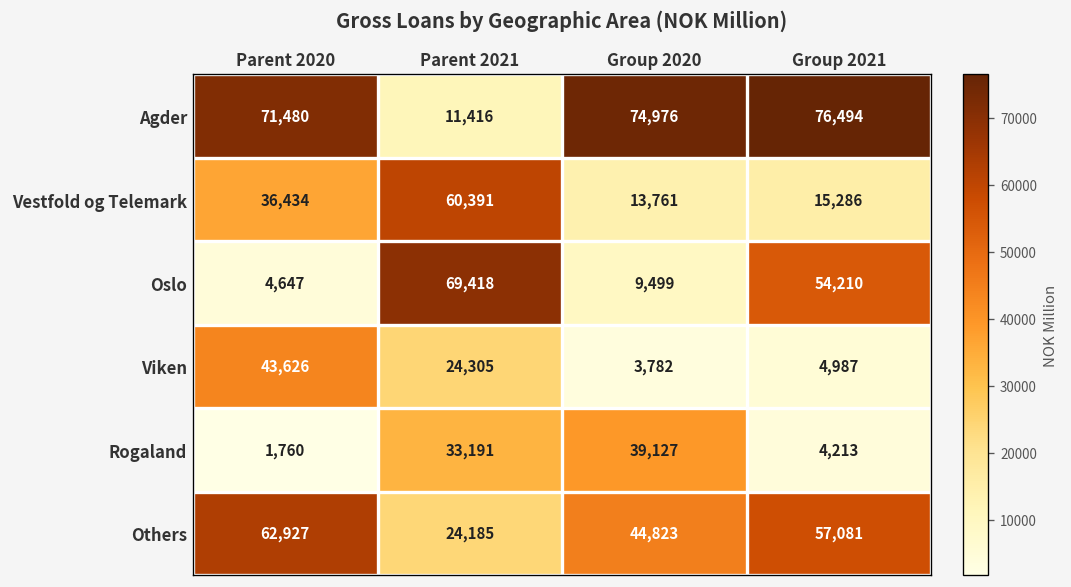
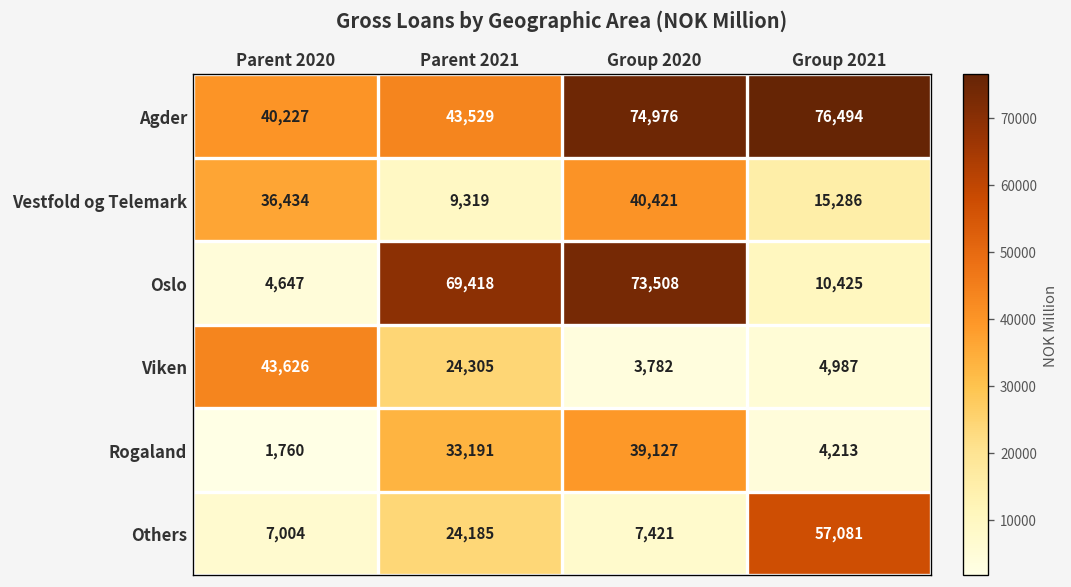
  {
    "Agder": {
-     "Parent 2020": "71,480",
-     "Parent 2021": "11,416",
+     "Parent 2020": "40,227",
+     "Parent 2021": "43,529",
      "Group 2020": "74,976",
      "Group 2021": "76,494"
    },
    "Vestfold og Telemark": {
      "Parent 2020": "36,434",
-     "Parent 2021": "60,391",
-     "Group 2020": "13,761",
+     "Parent 2021": "9,319",
+     "Group 2020": "40,421",
      "Group 2021": "15,286"
    },
    "Oslo": {
      "Parent 2020": "4,647",
      "Parent 2021": "69,418",
-     "Group 2020": "9,499",
-     "Group 2021": "54,210"
+     "Group 2020": "73,508",
+     "Group 2021": "10,425"
    },
    "Viken": {
      "Parent 2020": "43,626",
      "Parent 2021": "24,305",
      "Group 2020": "3,782",
      "Group 2021": "4,987"
    },
    "Rogaland": {
      "Parent 2020": "1,760",
      "Parent 2021": "33,191",
      "Group 2020": "39,127",
      "Group 2021": "4,213"
    },
    "Others": {
-     "Parent 2020": "62,927",
+     "Parent 2020": "7,004",
      "Parent 2021": "24,185",
-     "Group 2020": "44,823",
+     "Group 2020": "7,421",
      "Group 2021": "57,081"
    }
  }
